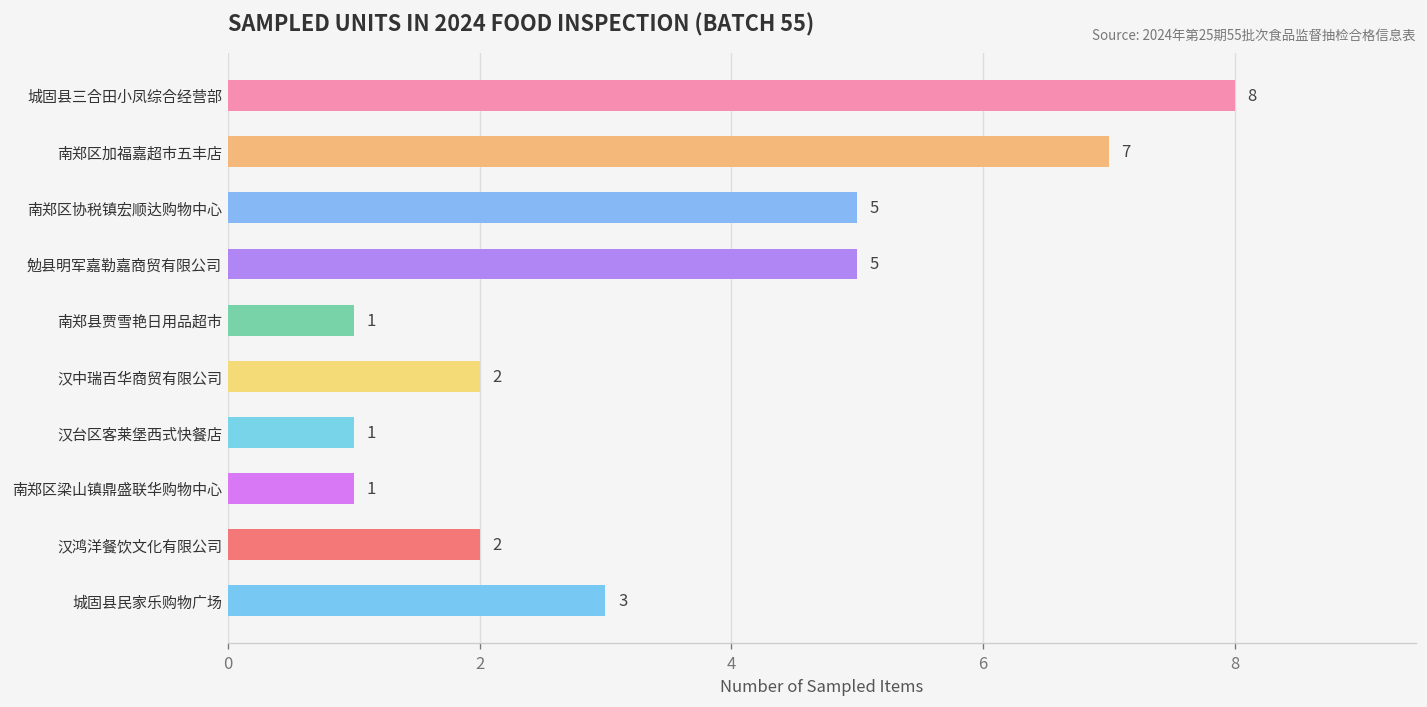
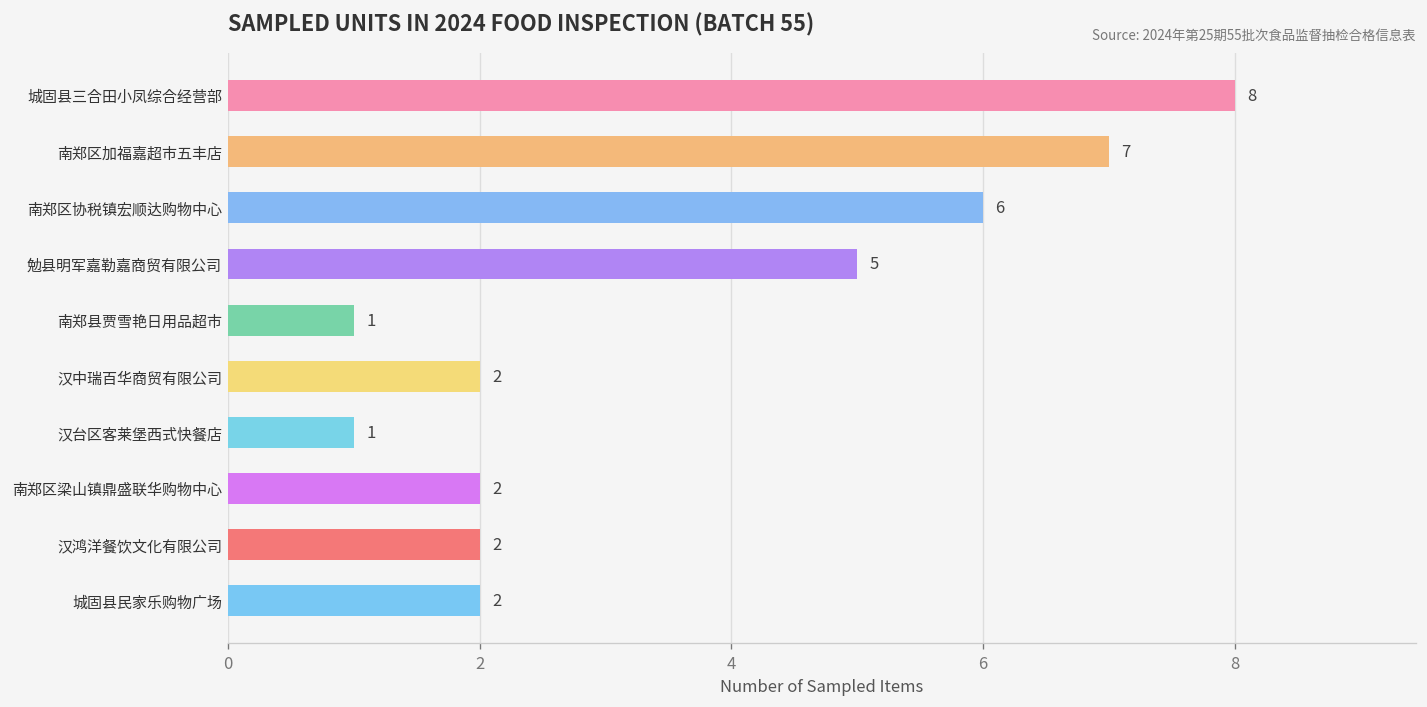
  {
    "城固县三合田小凤综合经营部": 8,
    "南郑区加福嘉超市五丰店": 7,
-   "南郑区协税镇宏顺达购物中心": 5,
+   "南郑区协税镇宏顺达购物中心": 6,
    "勉县明军嘉勒嘉商贸有限公司": 5,
    "南郑县贾雪艳日用品超市": 1,
    "汉中瑞百华商贸有限公司": 2,
    "汉台区客莱堡西式快餐店": 1,
-   "南郑区梁山镇鼎盛联华购物中心": 1,
+   "南郑区梁山镇鼎盛联华购物中心": 2,
    "汉鸿洋餐饮文化有限公司": 2,
-   "城固县民家乐购物广场": 3
+   "城固县民家乐购物广场": 2
  }
